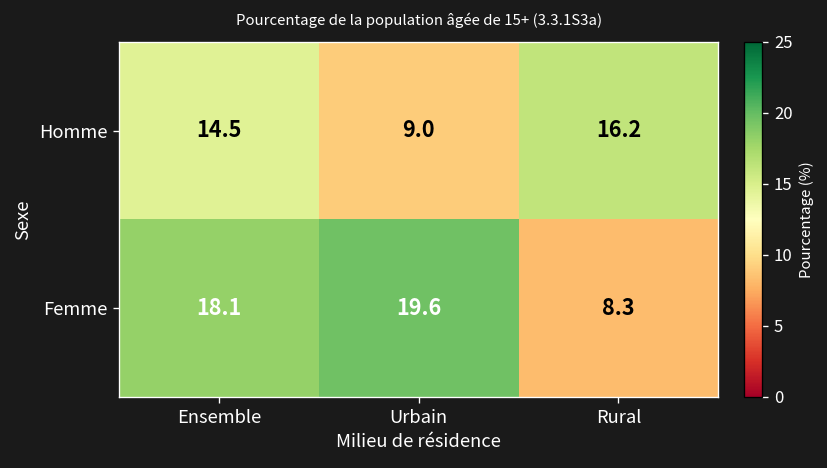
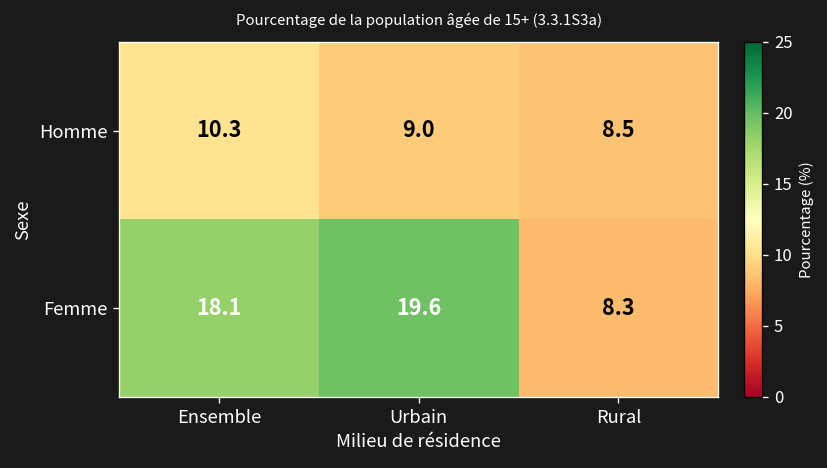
  {
    "Homme": {
-     "Ensemble": 14.5,
+     "Ensemble": 10.3,
      "Urbain": 9.0,
-     "Rural": 16.2
+     "Rural": 8.5
    },
    "Femme": {
      "Ensemble": 18.1,
      "Urbain": 19.6,
      "Rural": 8.3
    }
  }
